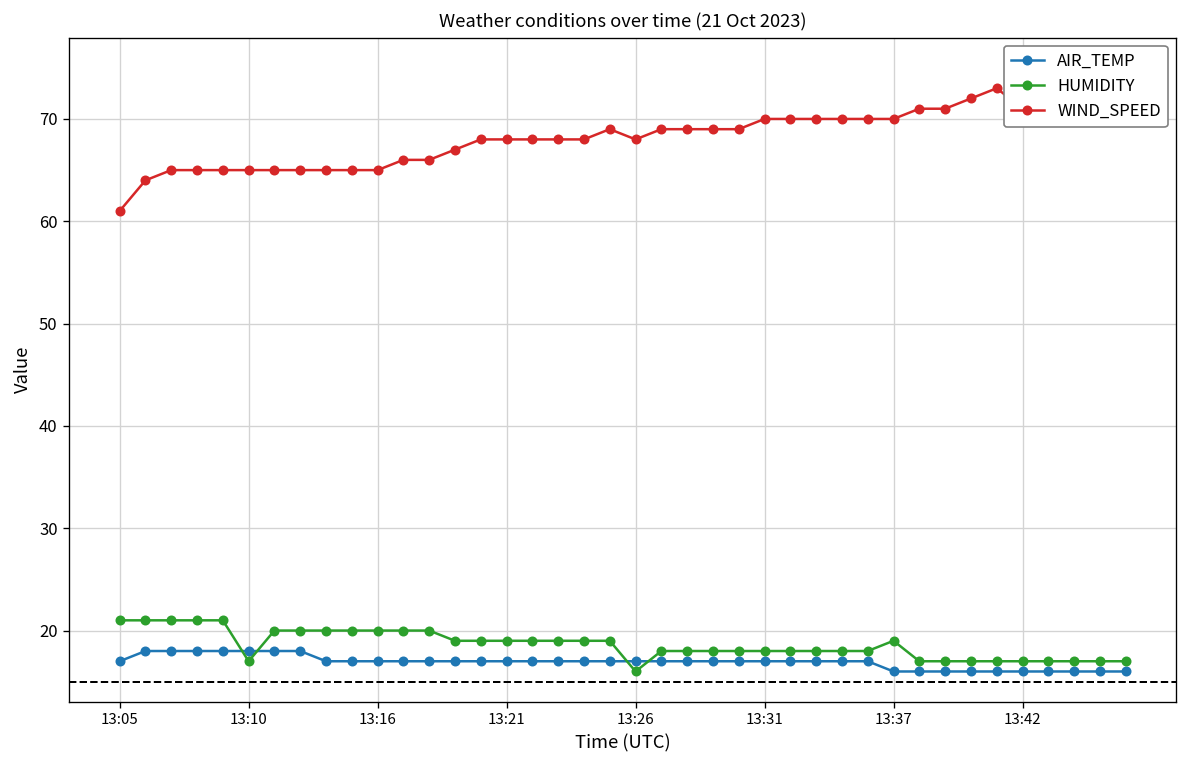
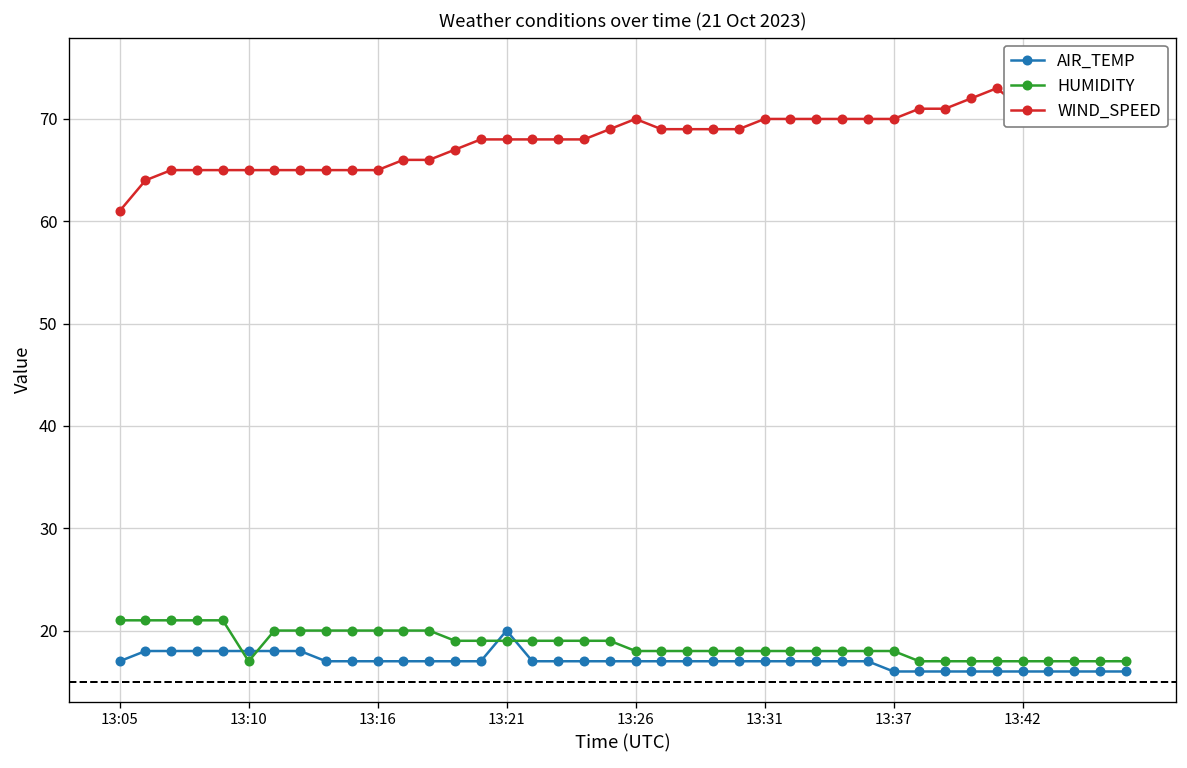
  {
    "AIR_TEMP": {
      "13:05": 17,
      "13:10": 18,
      "13:16": 17,
-     "13:21": 17,
+     "13:21": 20,
      "13:26": 17,
      "13:31": 17,
      "13:37": 16,
      "13:42": 16
    },
    "HUMIDITY": {
      "13:05": 21,
      "13:10": 17,
      "13:16": 20,
      "13:21": 19,
-     "13:26": 16,
+     "13:26": 18,
      "13:31": 18,
-     "13:37": 19,
+     "13:37": 18,
      "13:42": 17
    },
    "WIND_SPEED": {
      "13:05": 61,
      "13:10": 65,
      "13:16": 65,
      "13:21": 68,
-     "13:26": 68,
+     "13:26": 70,
      "13:31": 70,
      "13:37": 70
    }
  }
